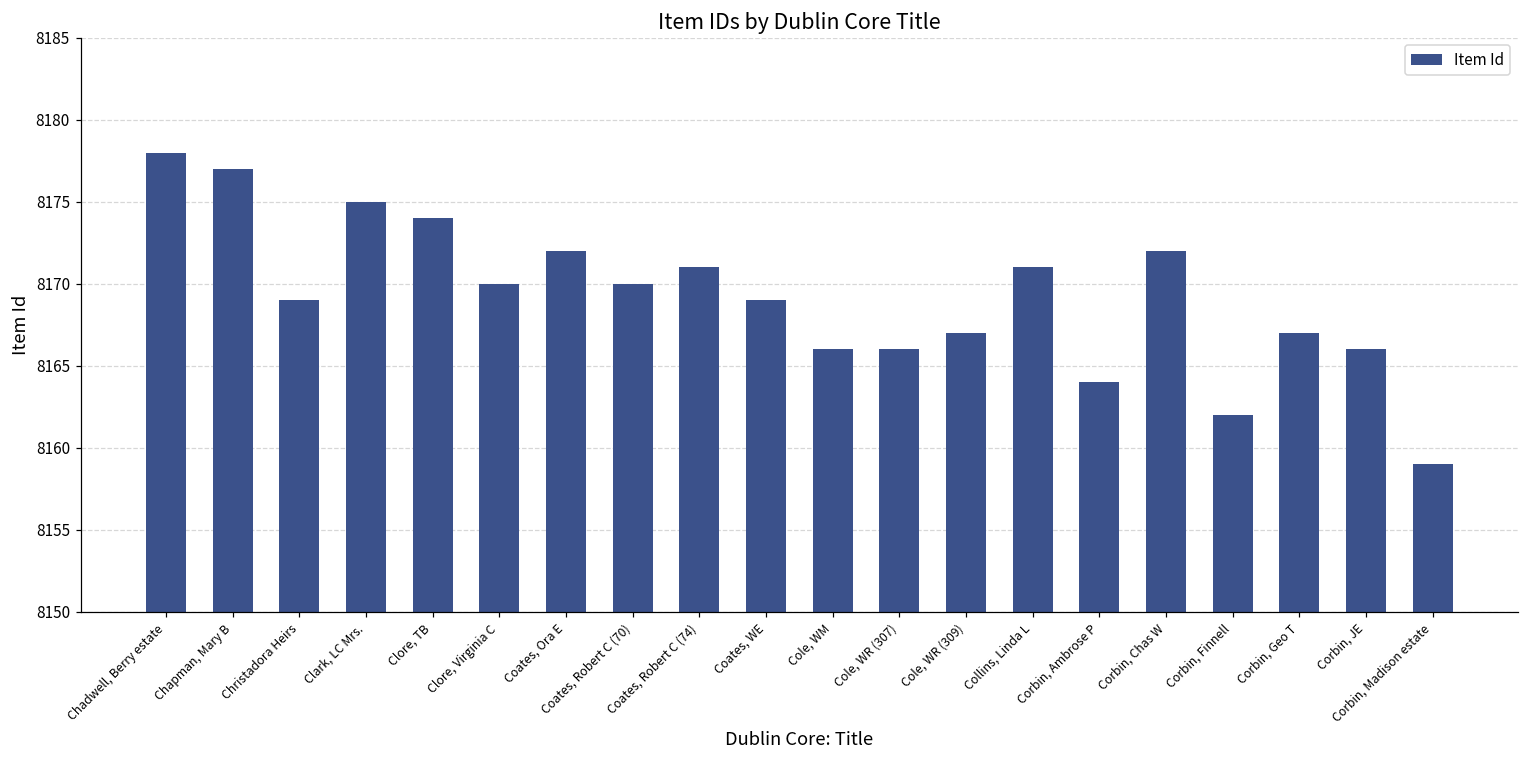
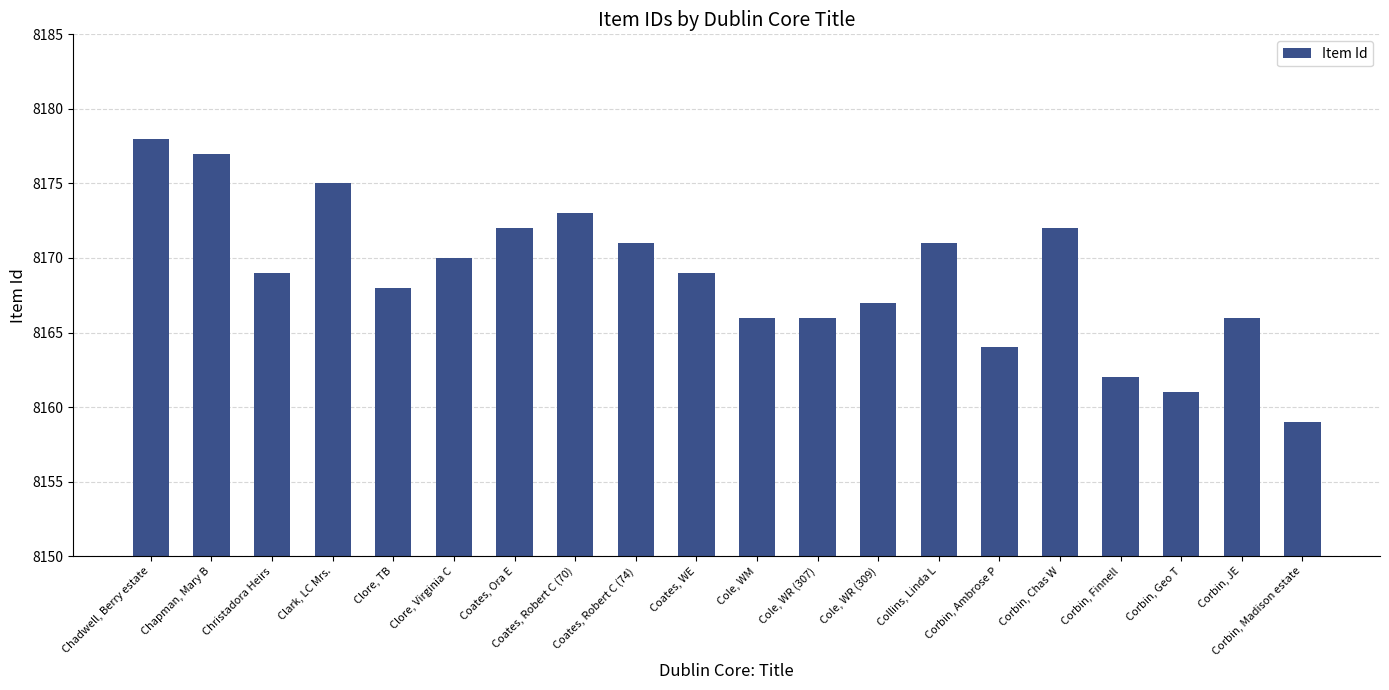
  {
    "Chadwell, Berry estate": 8178,
    "Chapman, Mary B": 8177,
    "Christadora Heirs": 8169,
    "Clark, LC Mrs.": 8175,
-   "Clore, TB": 8174,
+   "Clore, TB": 8168,
    "Clore, Virginia C": 8170,
    "Coates, Ora E": 8172,
-   "Coates, Robert C (70)": 8170,
+   "Coates, Robert C (70)": 8173,
    "Coates, Robert C (74)": 8171,
    "Coates, WE": 8169,
    "Cole, WM": 8166,
    "Cole, WR (307)": 8166,
    "Cole, WR (309)": 8167,
    "Collins, Linda L": 8171,
    "Corbin, Ambrose P": 8164,
    "Corbin, Chas W": 8172,
    "Corbin, Finnell": 8162,
-   "Corbin, Geo T": 8167,
+   "Corbin, Geo T": 8161,
    "Corbin, JE": 8166,
    "Corbin, Madison estate": 8159
  }
